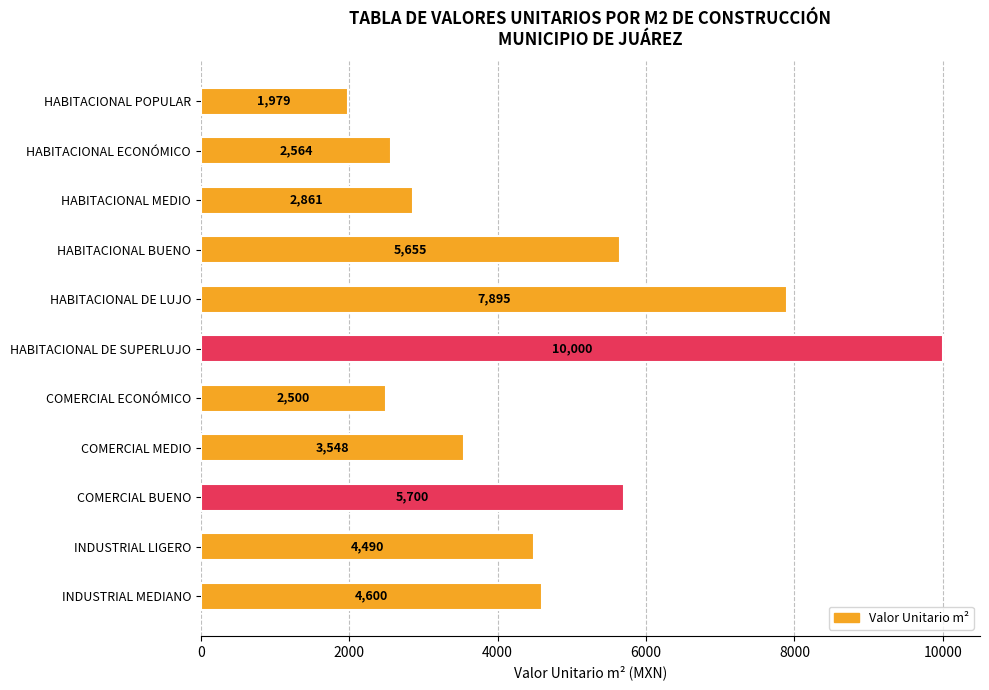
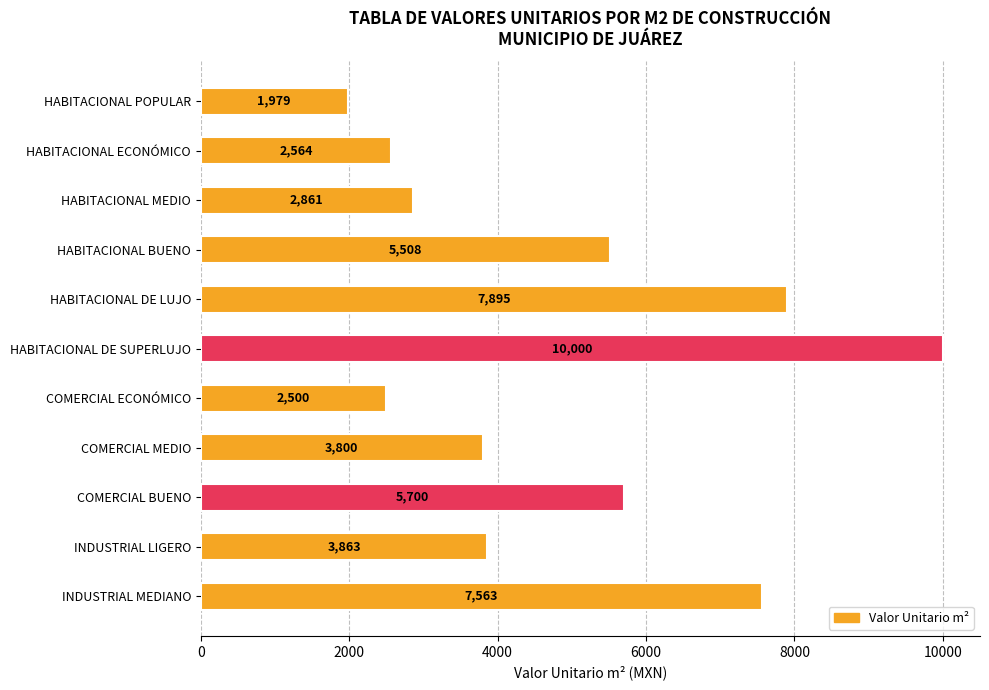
  {
    "HABITACIONAL POPULAR": "1,979",
    "HABITACIONAL ECONÓMICO": "2,564",
    "HABITACIONAL MEDIO": "2,861",
-   "HABITACIONAL BUENO": "5,655",
+   "HABITACIONAL BUENO": "5,508",
    "HABITACIONAL DE LUJO": "7,895",
    "HABITACIONAL DE SUPERLUJO": "10,000",
    "COMERCIAL ECONÓMICO": "2,500",
-   "COMERCIAL MEDIO": "3,548",
+   "COMERCIAL MEDIO": "3,800",
    "COMERCIAL BUENO": "5,700",
-   "INDUSTRIAL LIGERO": "4,490",
-   "INDUSTRIAL MEDIANO": "4,600"
+   "INDUSTRIAL LIGERO": "3,863",
+   "INDUSTRIAL MEDIANO": "7,563"
  }
